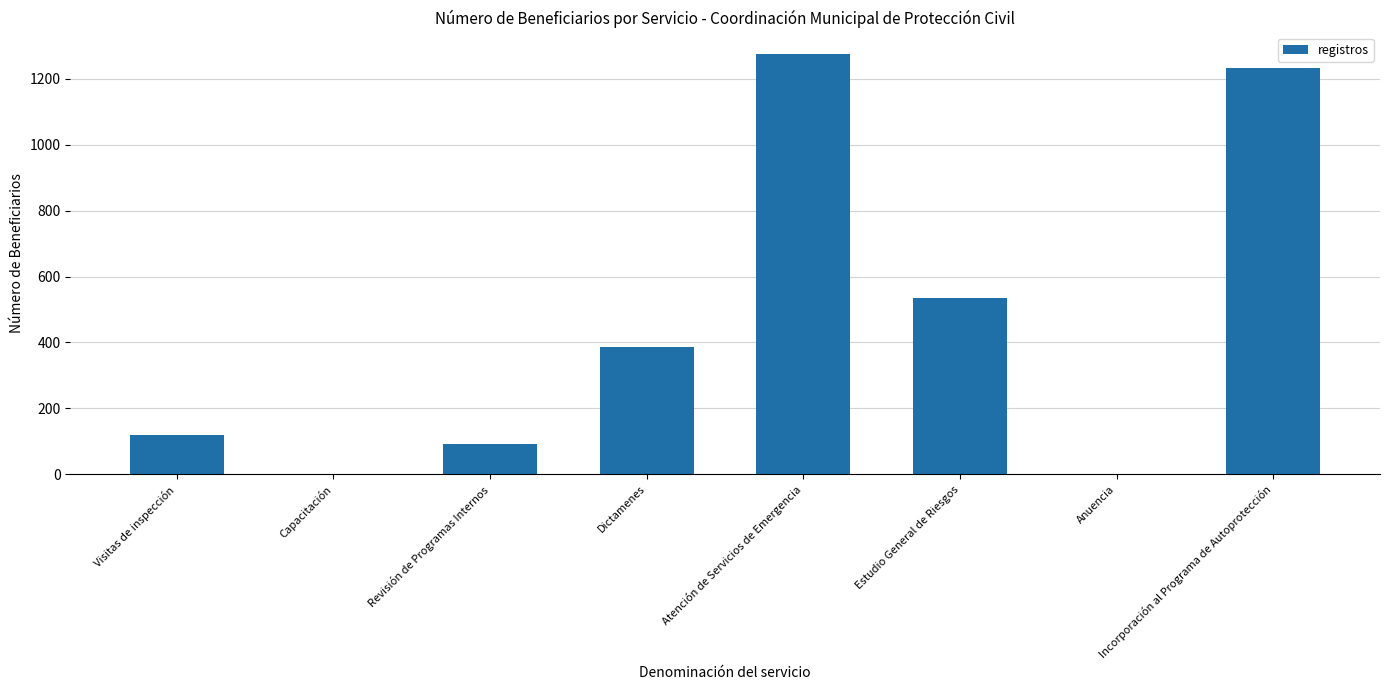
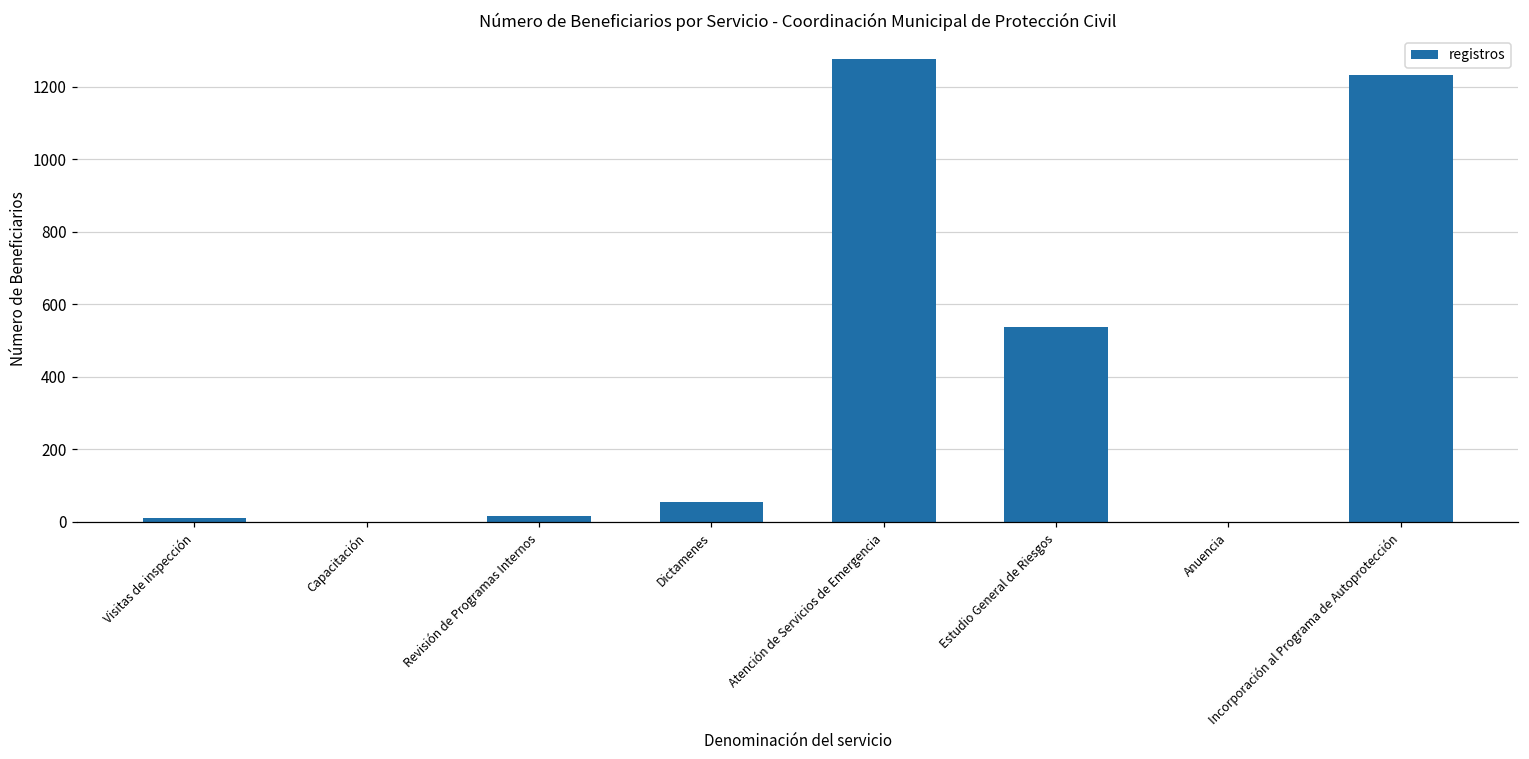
  {
-   "Visitas de inspección": 120,
+   "Visitas de inspección": 10,
    "Capacitación": 0,
-   "Revisión de Programas Internos": 90,
-   "Dictamenes": 390,
+   "Revisión de Programas Internos": 20,
+   "Dictamenes": 60,
    "Atención de Servicios de Emergencia": 1280,
    "Estudio General de Riesgos": 540,
    "Anuencia": 0,
    "Incorporación al Programa de Autoprotección": 1230
  }
